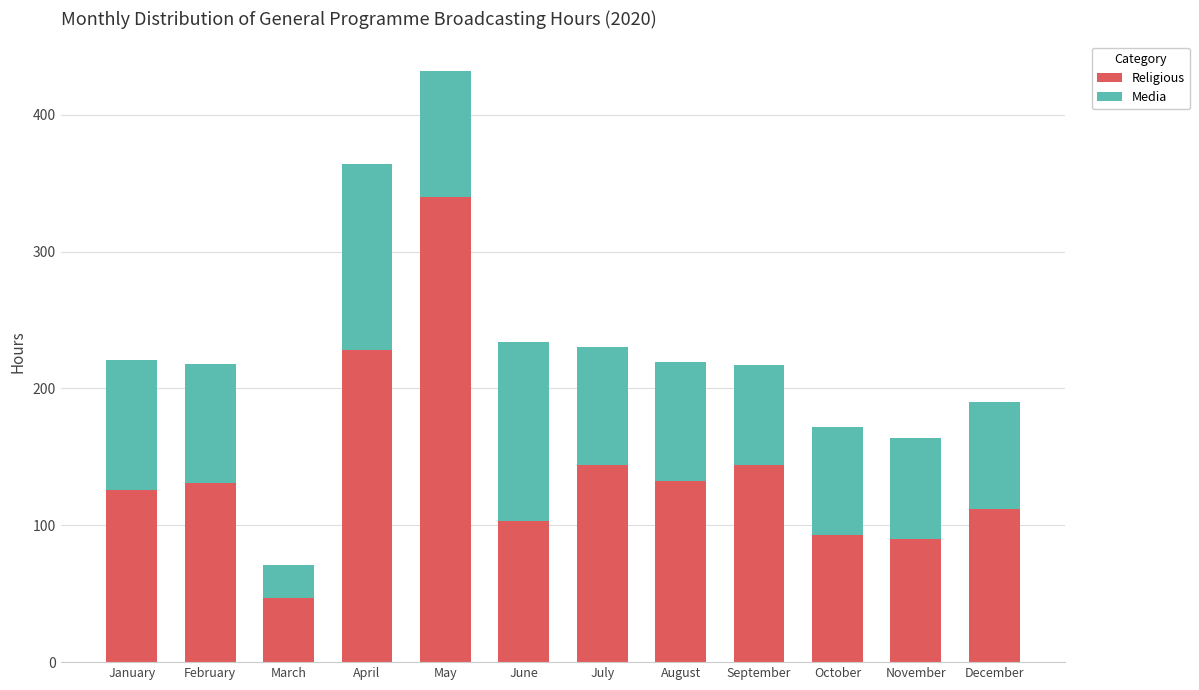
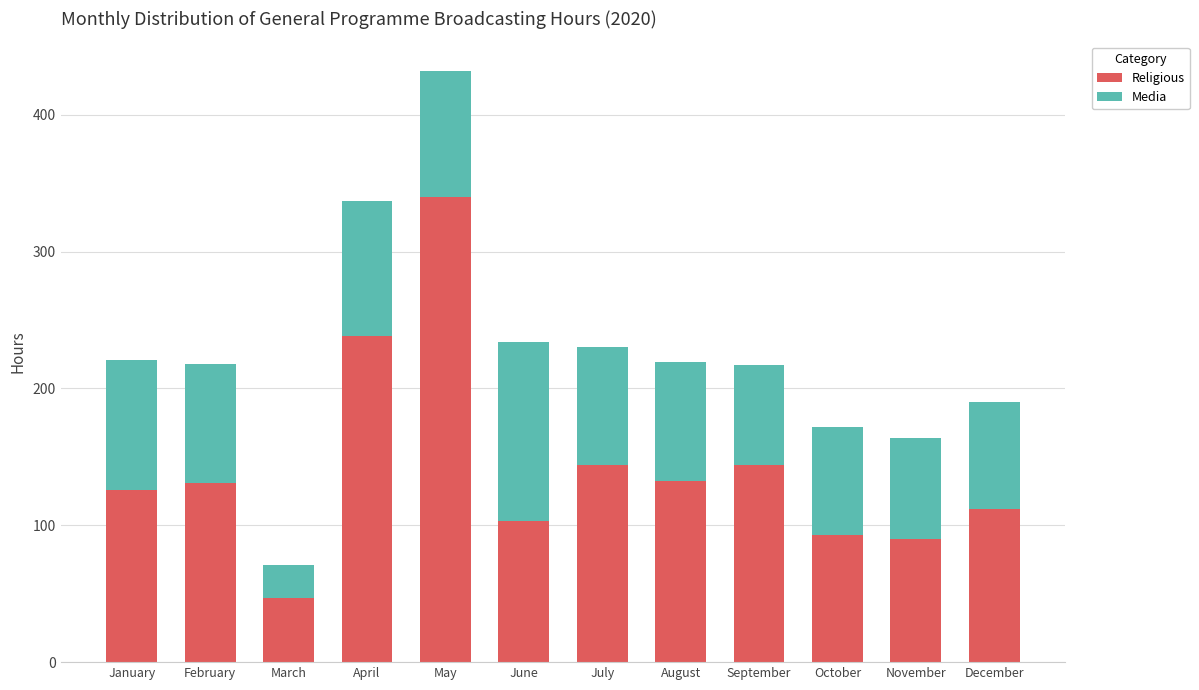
  {
    "Religious": {
      "January": 126,
      "February": 131,
      "March": 47,
-     "April": 228,
+     "April": 238,
      "May": 340,
      "June": 103,
      "July": 144,
      "August": 132,
      "September": 144,
      "October": 93,
      "November": 90,
      "December": 112
    },
    "Media": {
      "January": 95,
      "February": 87,
      "March": 24,
-     "April": 136,
+     "April": 99,
      "May": 92,
      "June": 131,
      "July": 86,
      "August": 87,
      "September": 73,
      "October": 79,
      "November": 74,
      "December": 78
    }
  }
